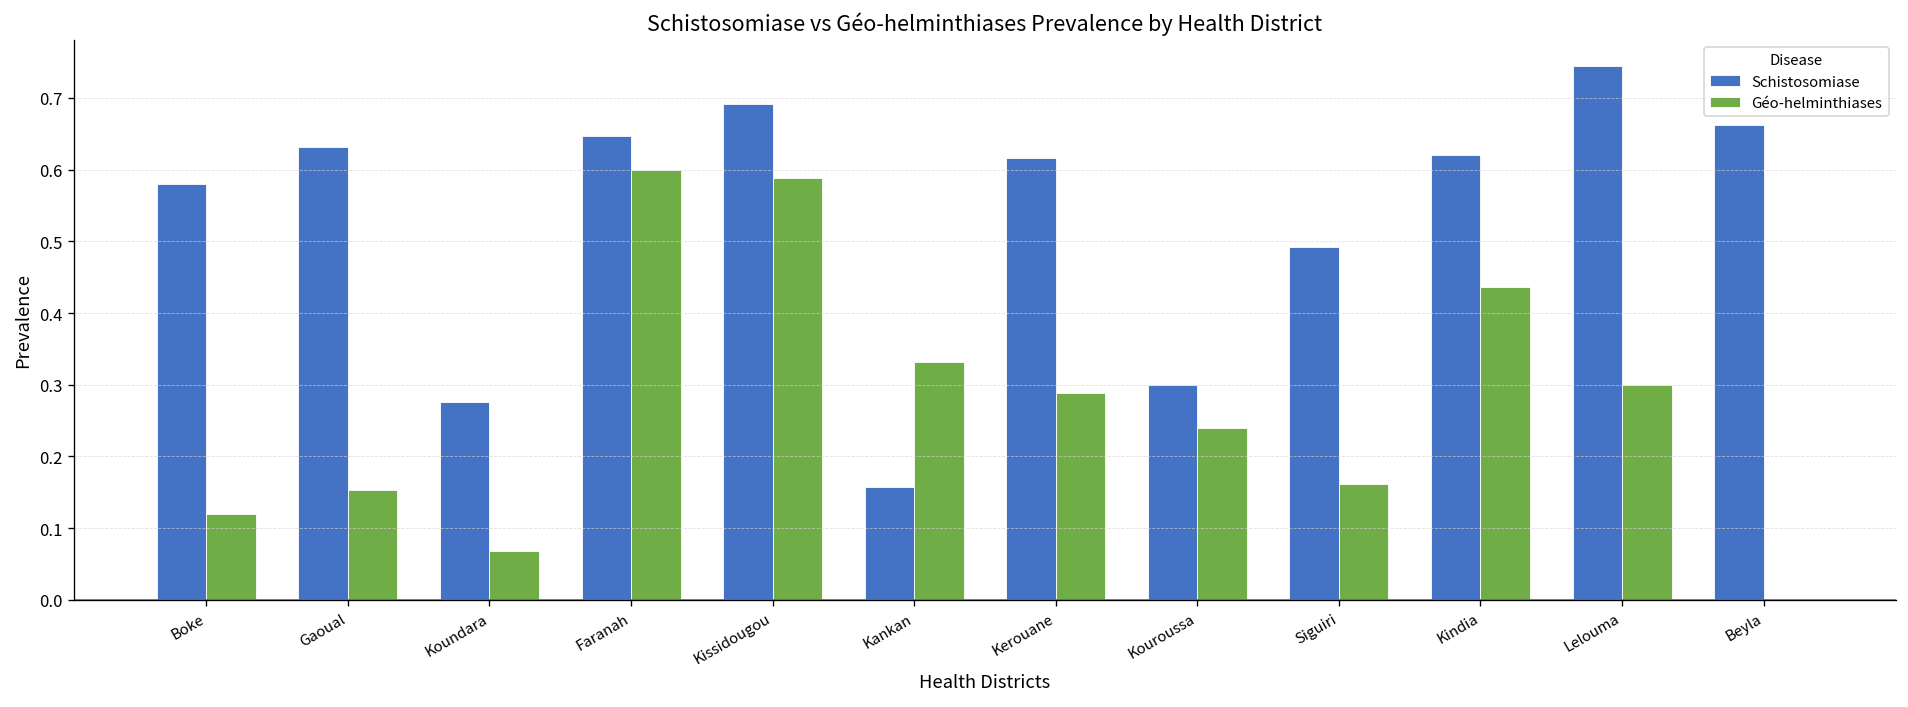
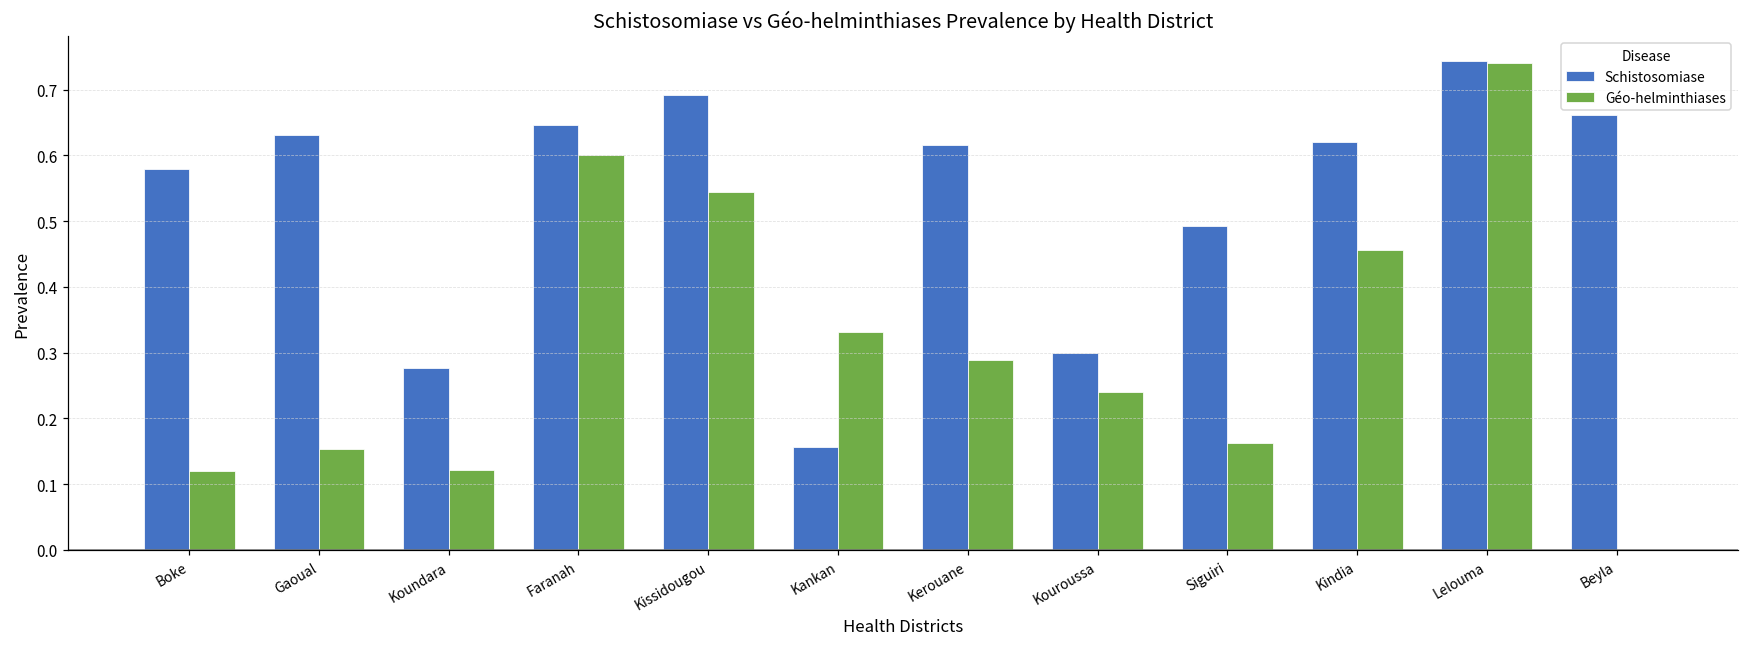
  {
    "Schistosomiase": {
      "Boke": 0.58,
      "Gaoual": 0.63,
      "Koundara": 0.28,
      "Faranah": 0.65,
      "Kissidougou": 0.69,
      "Kankan": 0.16,
      "Kerouane": 0.62,
      "Kouroussa": 0.30,
      "Siguiri": 0.49,
      "Kindia": 0.62,
      "Lelouma": 0.74,
      "Beyla": 0.66
    },
    "Géo-helminthiases": {
      "Boke": 0.12,
      "Gaoual": 0.15,
-     "Koundara": 0.07,
+     "Koundara": 0.12,
      "Faranah": 0.60,
-     "Kissidougou": 0.59,
+     "Kissidougou": 0.54,
      "Kankan": 0.33,
      "Kerouane": 0.29,
      "Kouroussa": 0.24,
      "Siguiri": 0.16,
-     "Kindia": 0.44,
-     "Lelouma": 0.30,
+     "Kindia": 0.46,
+     "Lelouma": 0.74,
      "Beyla": 0.00
    }
  }
